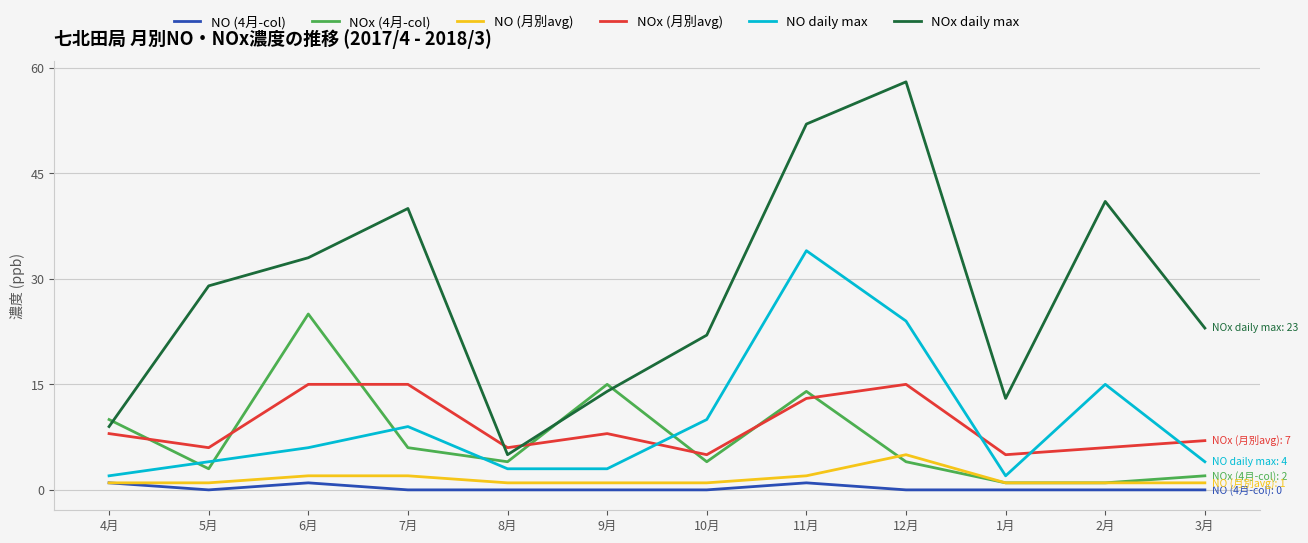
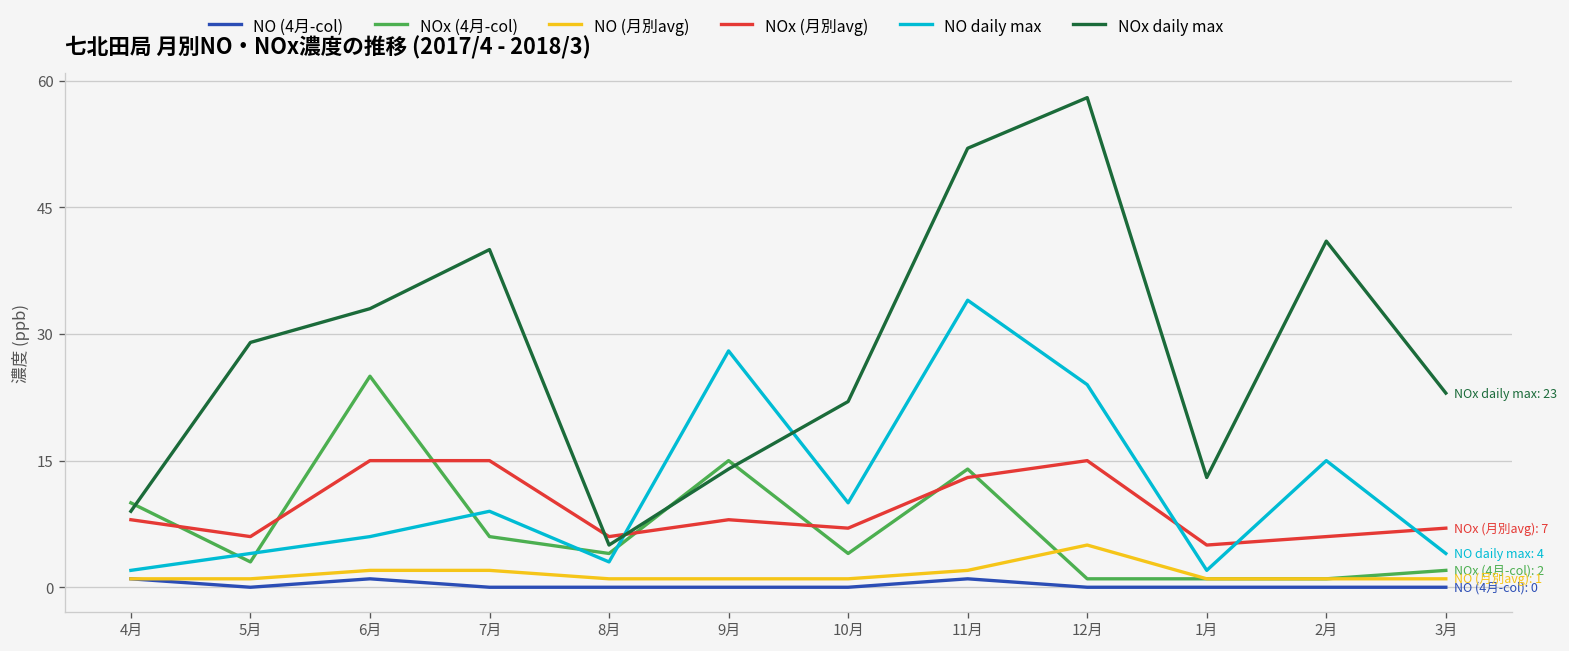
  {
    "NO (4月-col)": {
      "5月": 0,
      "6月": 1,
      "7月": 0,
      "8月": 0,
      "9月": 0,
      "10月": 0,
      "11月": 1,
      "12月": 0,
      "1月": 0,
      "2月": 0
    },
    "NOx (4月-col)": {
      "4月": 10,
      "5月": 3,
      "6月": 25,
      "7月": 6,
      "8月": 4,
      "9月": 15,
      "10月": 4,
      "11月": 14,
-     "12月": 4
+     "12月": 1
    },
    "NO (月別avg)": {
      "5月": 1,
      "6月": 2,
      "7月": 2,
      "8月": 1,
      "9月": 1,
      "10月": 1,
      "11月": 2,
      "12月": 5
    },
    "NOx (月別avg)": {
      "4月": 8,
      "5月": 6,
      "6月": 15,
      "7月": 15,
      "8月": 6,
      "9月": 8,
-     "10月": 5,
+     "10月": 7,
      "11月": 13,
      "12月": 15,
      "1月": 5,
      "2月": 6
    },
    "NO daily max": {
      "4月": 2,
      "5月": 4,
      "6月": 6,
      "7月": 9,
      "8月": 3,
-     "9月": 3,
+     "9月": 28,
      "10月": 10,
      "11月": 34,
      "12月": 24,
      "1月": 2,
      "2月": 15
    },
    "NOx daily max": {
      "3月": 23
    }
  }
